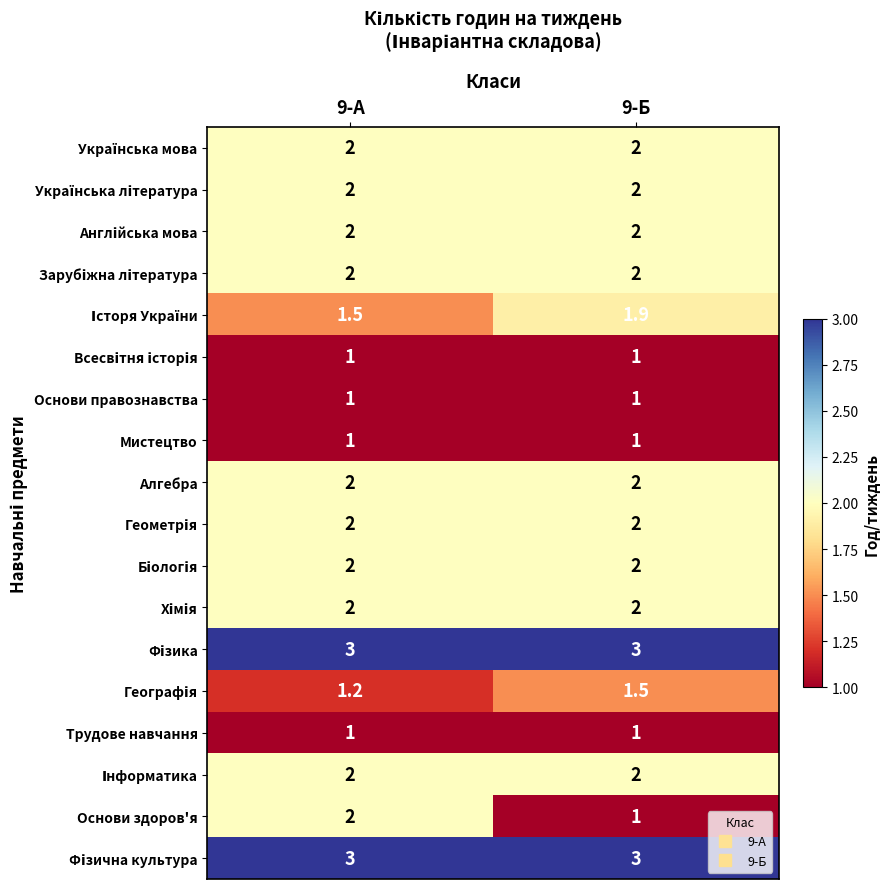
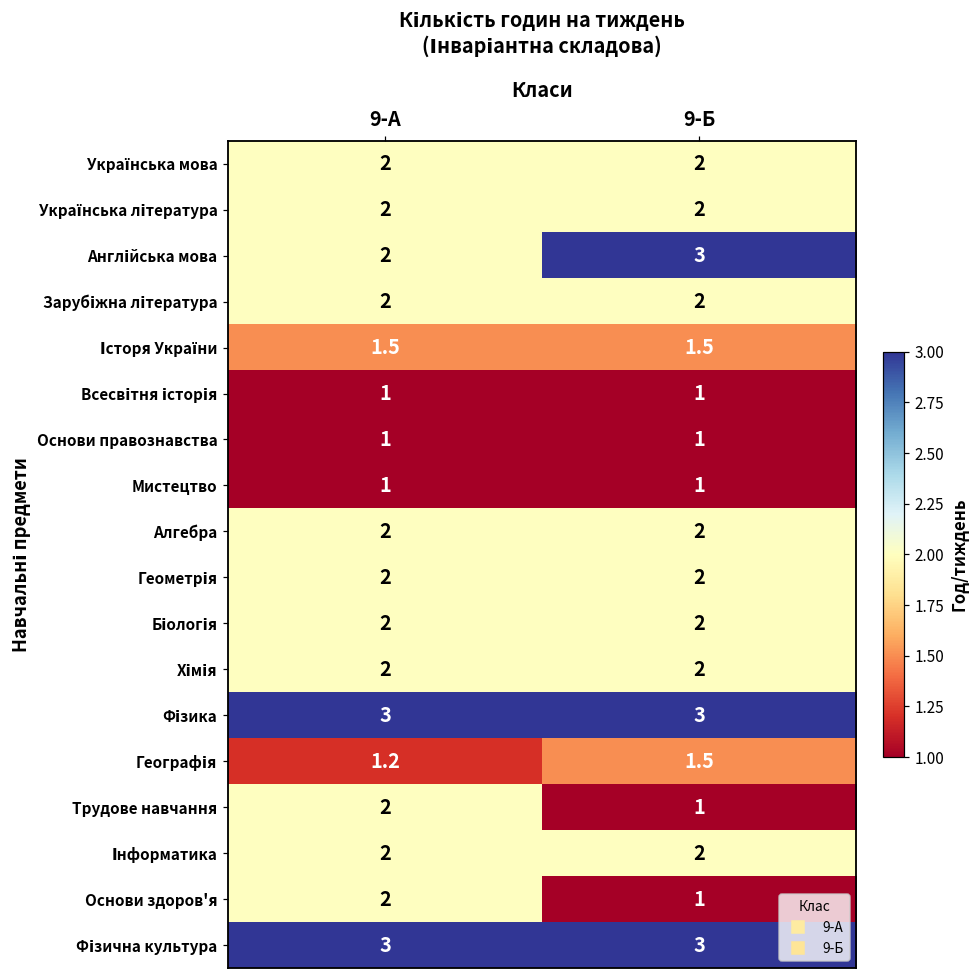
  {
    "Українська мова": {
      "9-А": 2,
      "9-Б": 2
    },
    "Українська література": {
      "9-А": 2,
      "9-Б": 2
    },
    "Англійська мова": {
      "9-А": 2,
-     "9-Б": 2
+     "9-Б": 3
    },
    "Зарубіжна література": {
      "9-А": 2,
      "9-Б": 2
    },
    "Історя України": {
      "9-А": 1.5,
-     "9-Б": 1.9
+     "9-Б": 1.5
    },
    "Всесвітня історія": {
      "9-А": 1,
      "9-Б": 1
    },
    "Основи правознавства": {
      "9-А": 1,
      "9-Б": 1
    },
    "Мистецтво": {
      "9-А": 1,
      "9-Б": 1
    },
    "Алгебра": {
      "9-А": 2,
      "9-Б": 2
    },
    "Геометрія": {
      "9-А": 2,
      "9-Б": 2
    },
    "Біологія": {
      "9-А": 2,
      "9-Б": 2
    },
    "Хімія": {
      "9-А": 2,
      "9-Б": 2
    },
    "Фізика": {
      "9-А": 3,
      "9-Б": 3
    },
    "Географія": {
      "9-А": 1.2,
      "9-Б": 1.5
    },
    "Трудове навчання": {
-     "9-А": 1,
+     "9-А": 2,
      "9-Б": 1
    },
    "Інформатика": {
      "9-А": 2,
      "9-Б": 2
    },
    "Основи здоров'я": {
      "9-А": 2,
      "9-Б": 1
    },
    "Фізична культура": {
      "9-А": 3,
      "9-Б": 3
    }
  }
